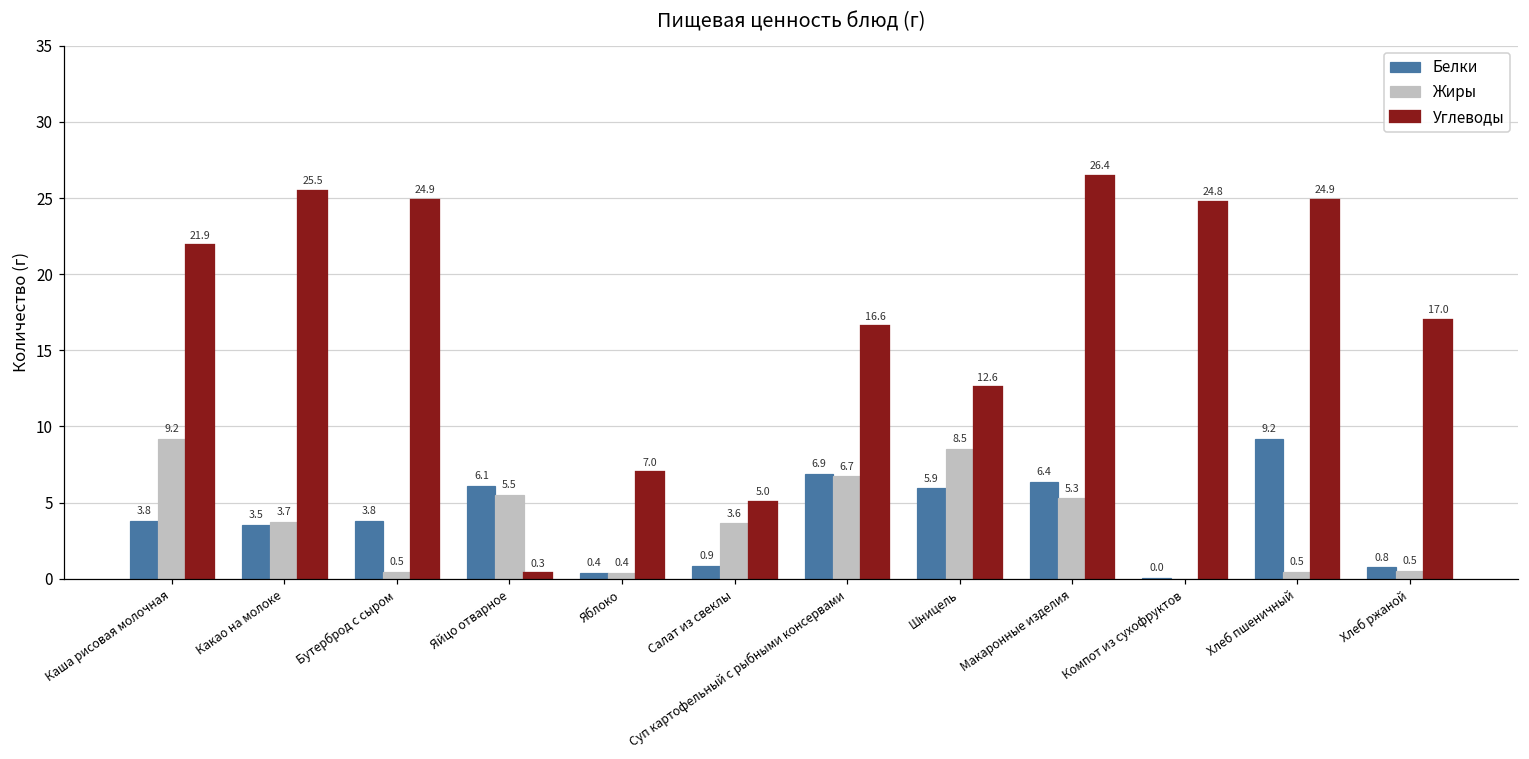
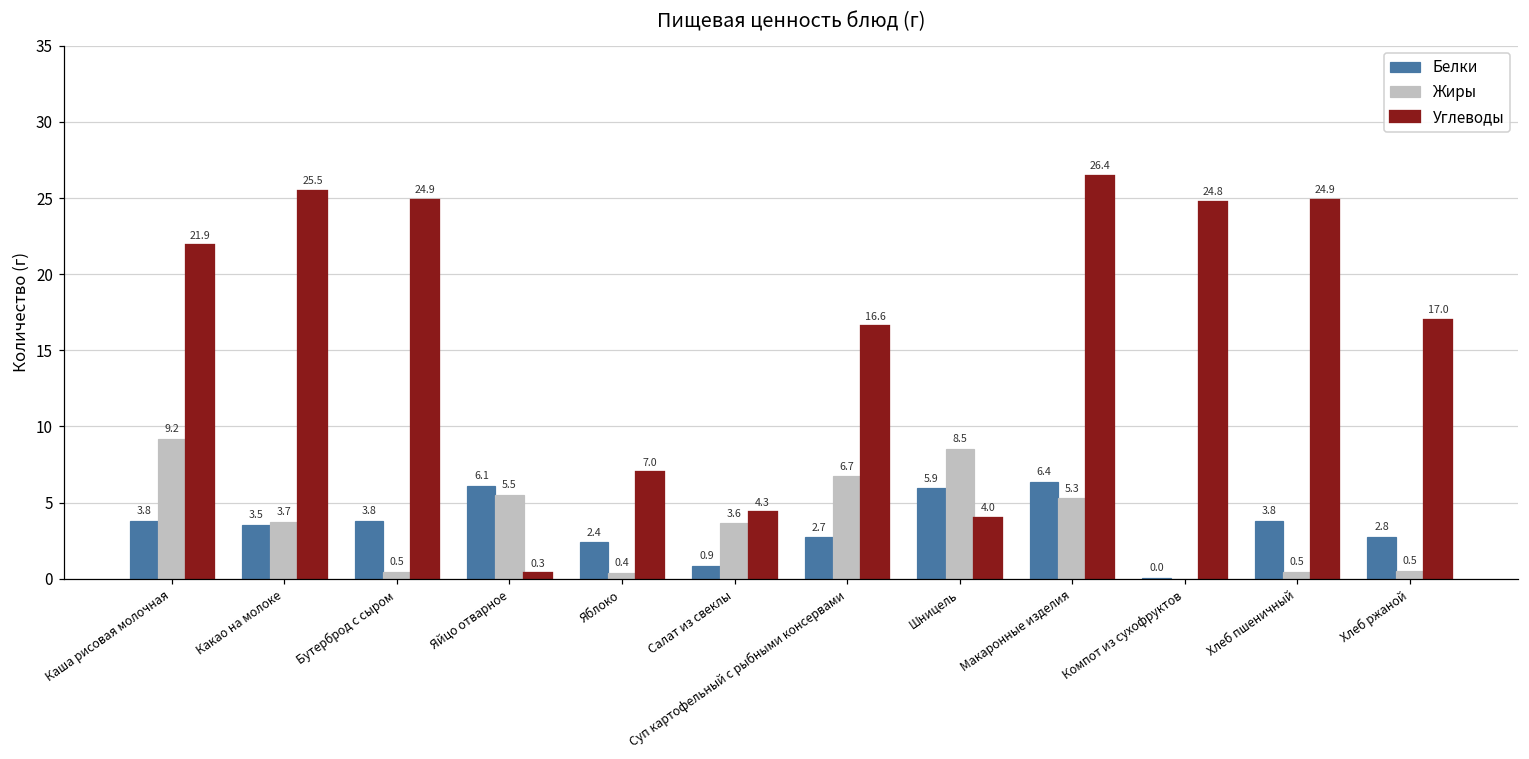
  {
    "Белки": {
      "Каша рисовая молочная": 3.8,
      "Какао на молоке": 3.5,
      "Бутерброд с сыром": 3.8,
      "Яйцо отварное": 6.1,
-     "Яблоко": 0.4,
+     "Яблоко": 2.4,
      "Салат из свеклы": 0.9,
-     "Суп картофельный с рыбными консервами": 6.9,
+     "Суп картофельный с рыбными консервами": 2.7,
      "Шницель": 5.9,
      "Макаронные изделия": 6.4,
      "Компот из сухофруктов": 0.0,
-     "Хлеб пшеничный": 9.2,
-     "Хлеб ржаной": 0.8
+     "Хлеб пшеничный": 3.8,
+     "Хлеб ржаной": 2.8
    },
    "Жиры": {
      "Каша рисовая молочная": 9.2,
      "Какао на молоке": 3.7,
      "Бутерброд с сыром": 0.5,
      "Яйцо отварное": 5.5,
      "Яблоко": 0.4,
      "Салат из свеклы": 3.6,
      "Суп картофельный с рыбными консервами": 6.7,
      "Шницель": 8.5,
      "Макаронные изделия": 5.3,
      "Хлеб пшеничный": 0.5,
      "Хлеб ржаной": 0.5
    },
    "Углеводы": {
      "Каша рисовая молочная": 21.9,
      "Какао на молоке": 25.5,
      "Бутерброд с сыром": 24.9,
      "Яйцо отварное": 0.3,
      "Яблоко": 7.0,
-     "Салат из свеклы": 5.0,
+     "Салат из свеклы": 4.3,
      "Суп картофельный с рыбными консервами": 16.6,
-     "Шницель": 12.6,
+     "Шницель": 4.0,
      "Макаронные изделия": 26.4,
      "Компот из сухофруктов": 24.8,
      "Хлеб пшеничный": 24.9,
      "Хлеб ржаной": 17.0
    }
  }
